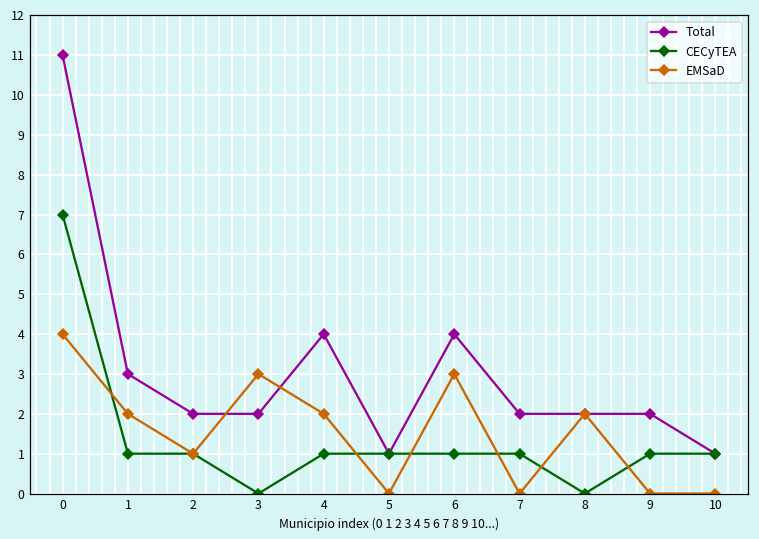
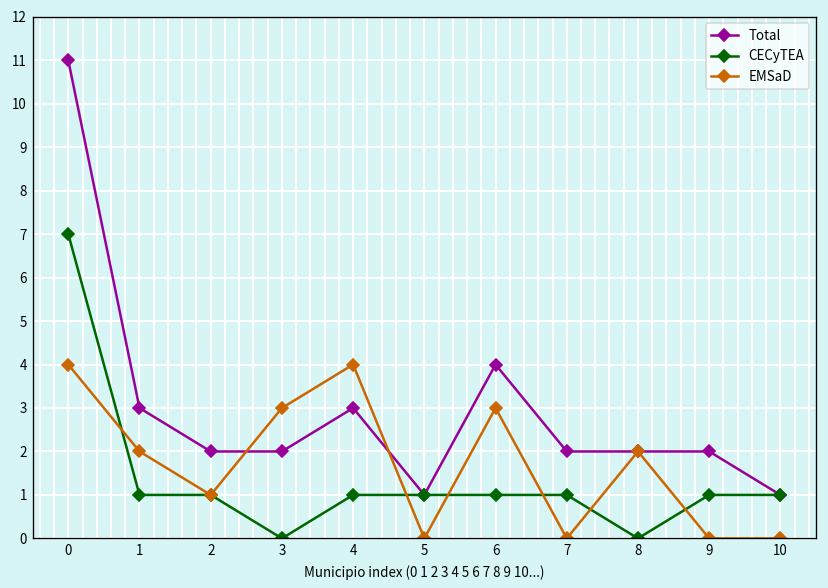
  {
    "Total": {
      "0": 11,
      "1": 3,
      "2": 2,
      "3": 2,
-     "4": 4,
+     "4": 3,
      "6": 4,
      "7": 2,
      "9": 2
    },
    "CECyTEA": {
      "0": 7,
      "1": 1,
      "3": 0,
      "4": 1,
      "6": 1,
      "7": 1,
      "8": 0,
      "9": 1
    },
    "EMSaD": {
      "0": 4,
      "1": 2,
      "3": 3,
-     "4": 2,
+     "4": 4,
      "5": 0,
      "6": 3,
      "7": 0,
      "9": 0,
      "10": 0
    }
  }
